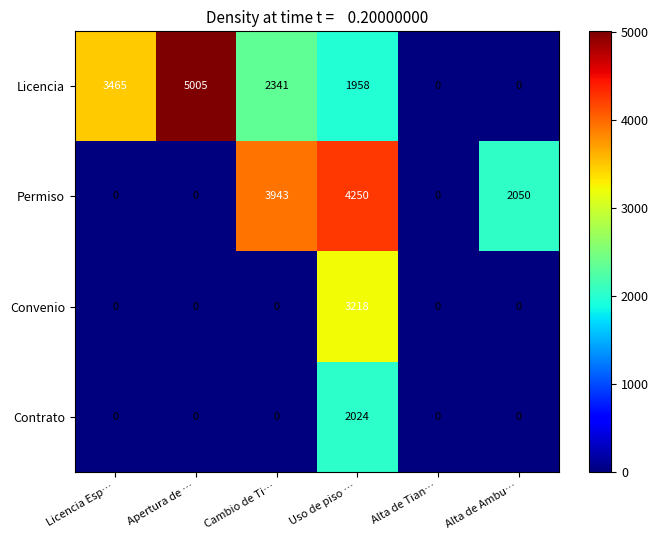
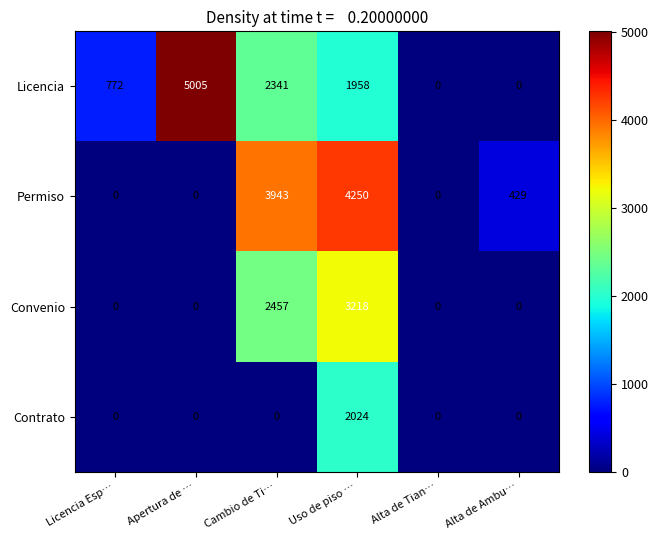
  {
    "Licencia": {
-     "Licencia Esp…": 3465,
+     "Licencia Esp…": 772,
      "Apertura de …": 5005,
      "Cambio de Ti…": 2341,
      "Uso de piso …": 1958,
      "Alta de Tian…": 0,
      "Alta de Ambu…": 0
    },
    "Permiso": {
      "Licencia Esp…": 0,
      "Apertura de …": 0,
      "Cambio de Ti…": 3943,
      "Uso de piso …": 4250,
      "Alta de Tian…": 0,
-     "Alta de Ambu…": 2050
+     "Alta de Ambu…": 429
    },
    "Convenio": {
      "Licencia Esp…": 0,
      "Apertura de …": 0,
-     "Cambio de Ti…": 0,
+     "Cambio de Ti…": 2457,
      "Uso de piso …": 3218,
      "Alta de Tian…": 0,
      "Alta de Ambu…": 0
    },
    "Contrato": {
      "Licencia Esp…": 0,
      "Apertura de …": 0,
      "Cambio de Ti…": 0,
      "Uso de piso …": 2024,
      "Alta de Tian…": 0,
      "Alta de Ambu…": 0
    }
  }
